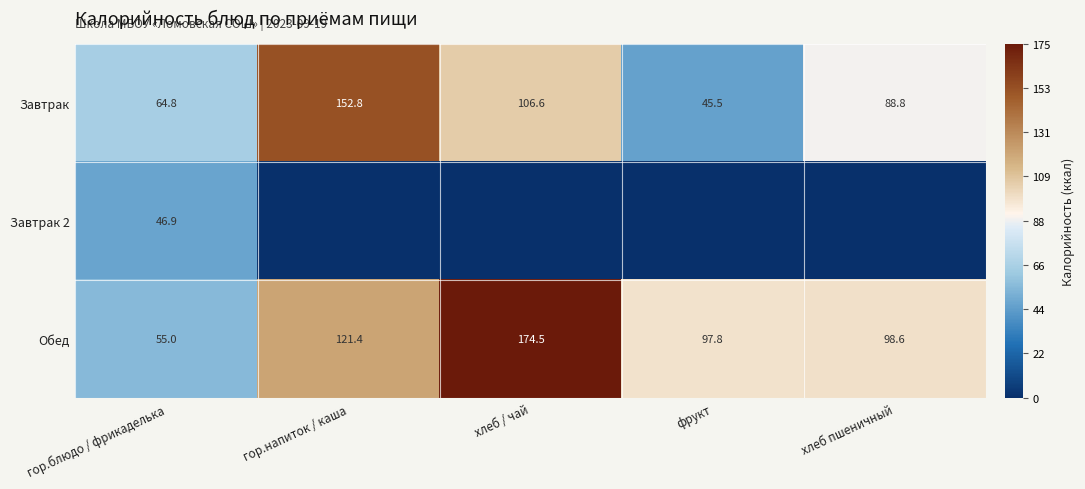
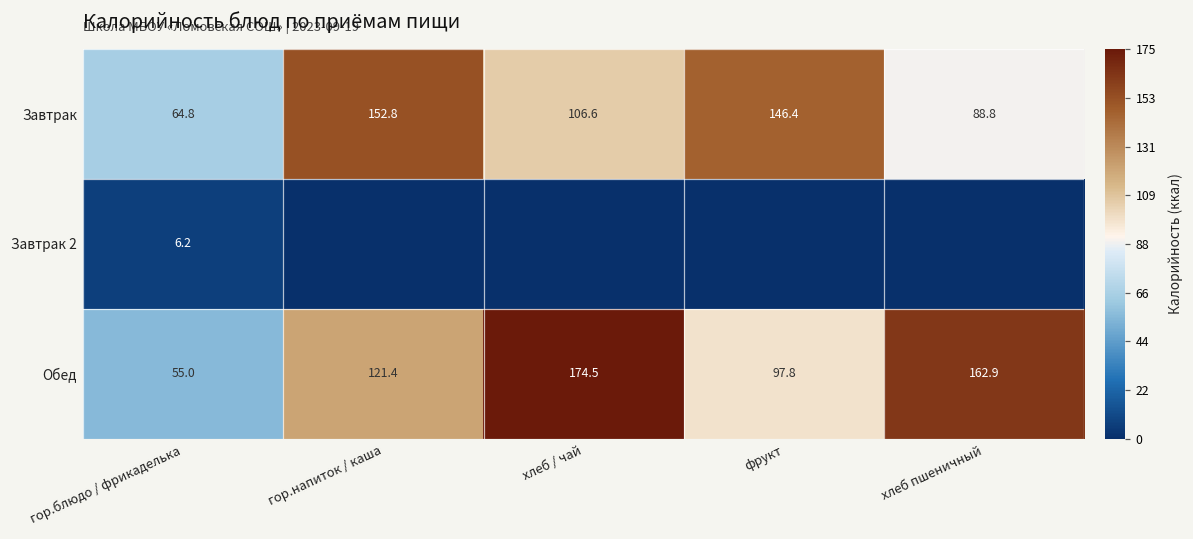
  {
    "Завтрак": {
      "гор.блюдо / фрикаделька": 64.8,
      "гор.напиток / каша": 152.8,
      "хлеб / чай": 106.6,
-     "фрукт": 45.5,
+     "фрукт": 146.4,
      "хлеб пшеничный": 88.8
    },
    "Завтрак 2": {
-     "гор.блюдо / фрикаделька": 46.9
+     "гор.блюдо / фрикаделька": 6.2
    },
    "Обед": {
      "гор.блюдо / фрикаделька": 55.0,
      "гор.напиток / каша": 121.4,
      "хлеб / чай": 174.5,
      "фрукт": 97.8,
-     "хлеб пшеничный": 98.6
+     "хлеб пшеничный": 162.9
    }
  }
